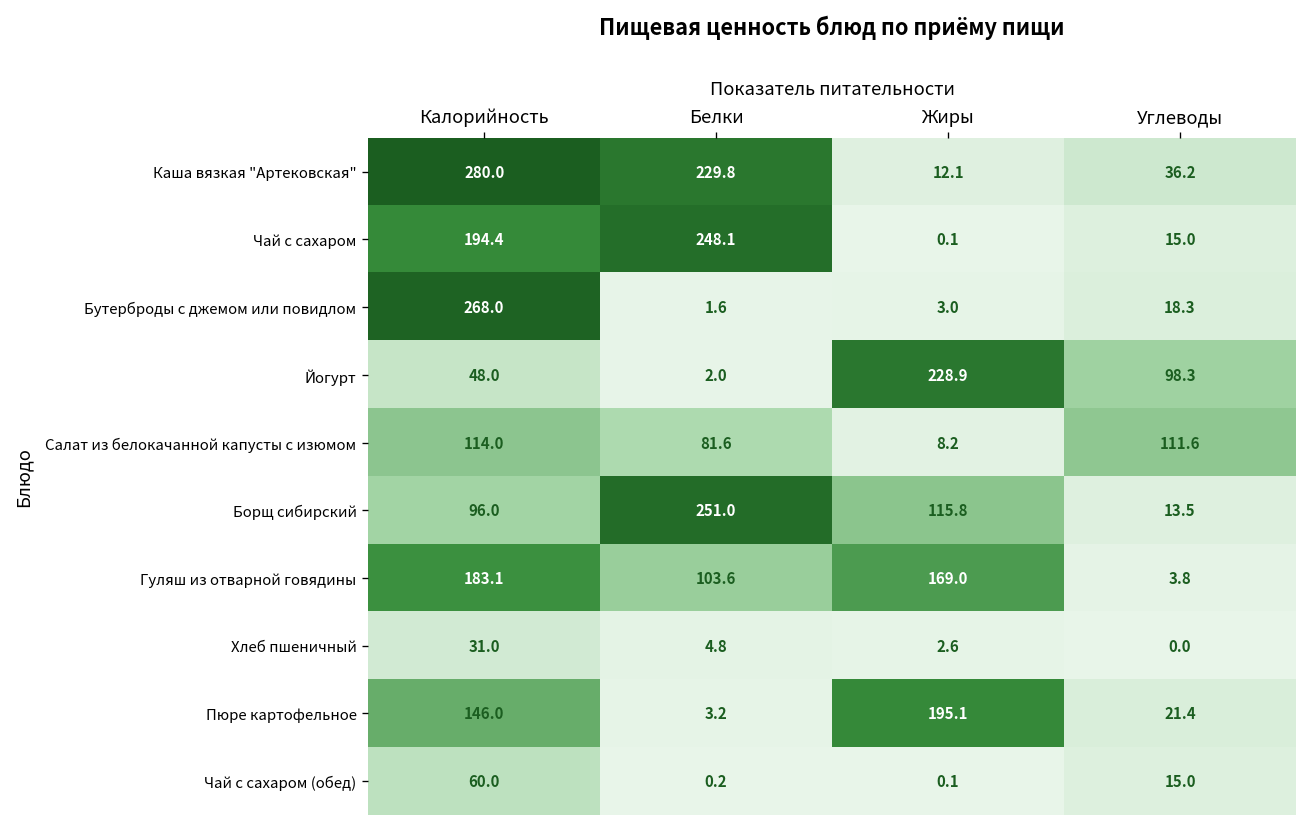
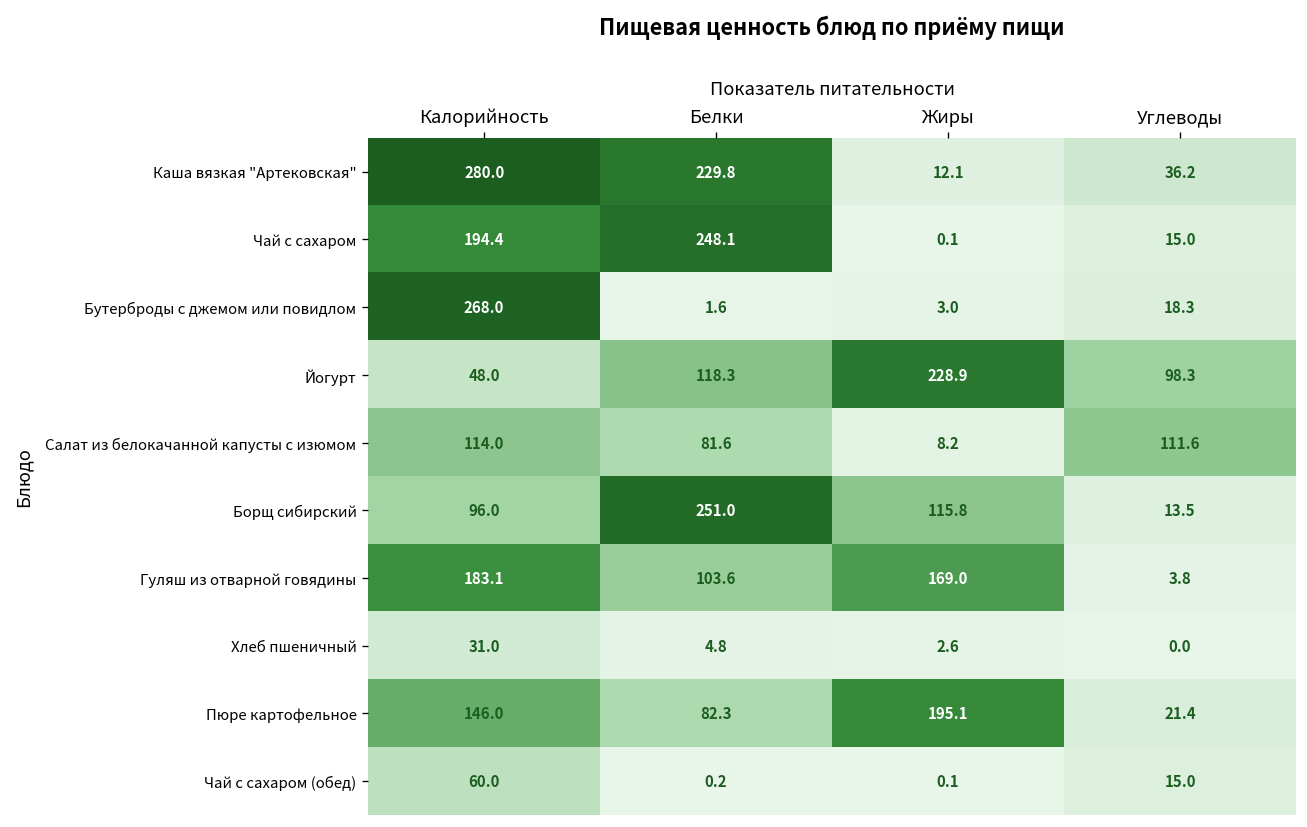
  {
    "Каша вязкая \"Артековская\"": {
      "Калорийность": 280.0,
      "Белки": 229.8,
      "Жиры": 12.1,
      "Углеводы": 36.2
    },
    "Чай с сахаром": {
      "Калорийность": 194.4,
      "Белки": 248.1,
      "Жиры": 0.1,
      "Углеводы": 15.0
    },
    "Бутерброды с джемом или повидлом": {
      "Калорийность": 268.0,
      "Белки": 1.6,
      "Жиры": 3.0,
      "Углеводы": 18.3
    },
    "Йогурт": {
      "Калорийность": 48.0,
-     "Белки": 2.0,
+     "Белки": 118.3,
      "Жиры": 228.9,
      "Углеводы": 98.3
    },
    "Салат из белокачанной капусты с изюмом": {
      "Калорийность": 114.0,
      "Белки": 81.6,
      "Жиры": 8.2,
      "Углеводы": 111.6
    },
    "Борщ сибирский": {
      "Калорийность": 96.0,
      "Белки": 251.0,
      "Жиры": 115.8,
      "Углеводы": 13.5
    },
    "Гуляш из отварной говядины": {
      "Калорийность": 183.1,
      "Белки": 103.6,
      "Жиры": 169.0,
      "Углеводы": 3.8
    },
    "Хлеб пшеничный": {
      "Калорийность": 31.0,
      "Белки": 4.8,
      "Жиры": 2.6,
      "Углеводы": 0.0
    },
    "Пюре картофельное": {
      "Калорийность": 146.0,
-     "Белки": 3.2,
+     "Белки": 82.3,
      "Жиры": 195.1,
      "Углеводы": 21.4
    },
    "Чай с сахаром (обед)": {
      "Калорийность": 60.0,
      "Белки": 0.2,
      "Жиры": 0.1,
      "Углеводы": 15.0
    }
  }
